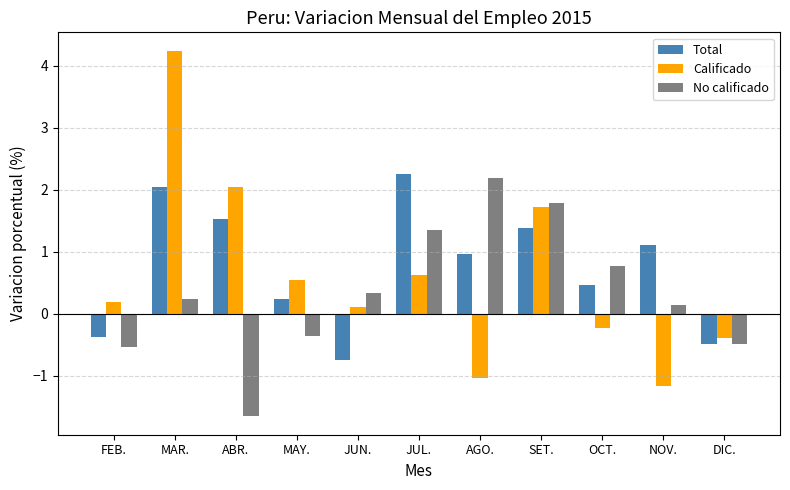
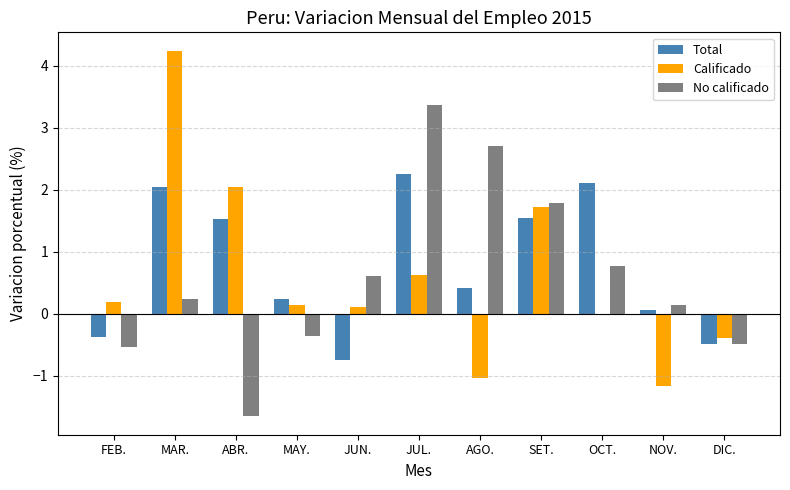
  {
    "Total": {
      "FEB.": -0.4,
      "MAR.": 2.0,
      "ABR.": 1.5,
      "MAY.": 0.2,
      "JUN.": -0.8,
      "JUL.": 2.3,
-     "AGO.": 1.0,
-     "SET.": 1.4,
-     "OCT.": 0.5,
-     "NOV.": 1.1,
+     "AGO.": 0.4,
+     "SET.": 1.5,
+     "OCT.": 2.1,
+     "NOV.": 0.1,
      "DIC.": -0.5
    },
    "Calificado": {
      "FEB.": 0.2,
      "MAR.": 4.2,
      "ABR.": 2.0,
-     "MAY.": 0.5,
+     "MAY.": 0.1,
      "JUN.": 0.1,
      "JUL.": 0.6,
      "AGO.": -1.0,
      "SET.": 1.7,
-     "OCT.": -0.2,
+     "OCT.": 0.0,
      "NOV.": -1.2,
      "DIC.": -0.4
    },
    "No calificado": {
      "FEB.": -0.5,
      "MAR.": 0.2,
      "ABR.": -1.7,
      "MAY.": -0.4,
-     "JUN.": 0.3,
-     "JUL.": 1.3,
-     "AGO.": 2.2,
+     "JUN.": 0.6,
+     "JUL.": 3.4,
+     "AGO.": 2.7,
      "SET.": 1.8,
      "OCT.": 0.8,
      "NOV.": 0.1,
      "DIC.": -0.5
    }
  }
